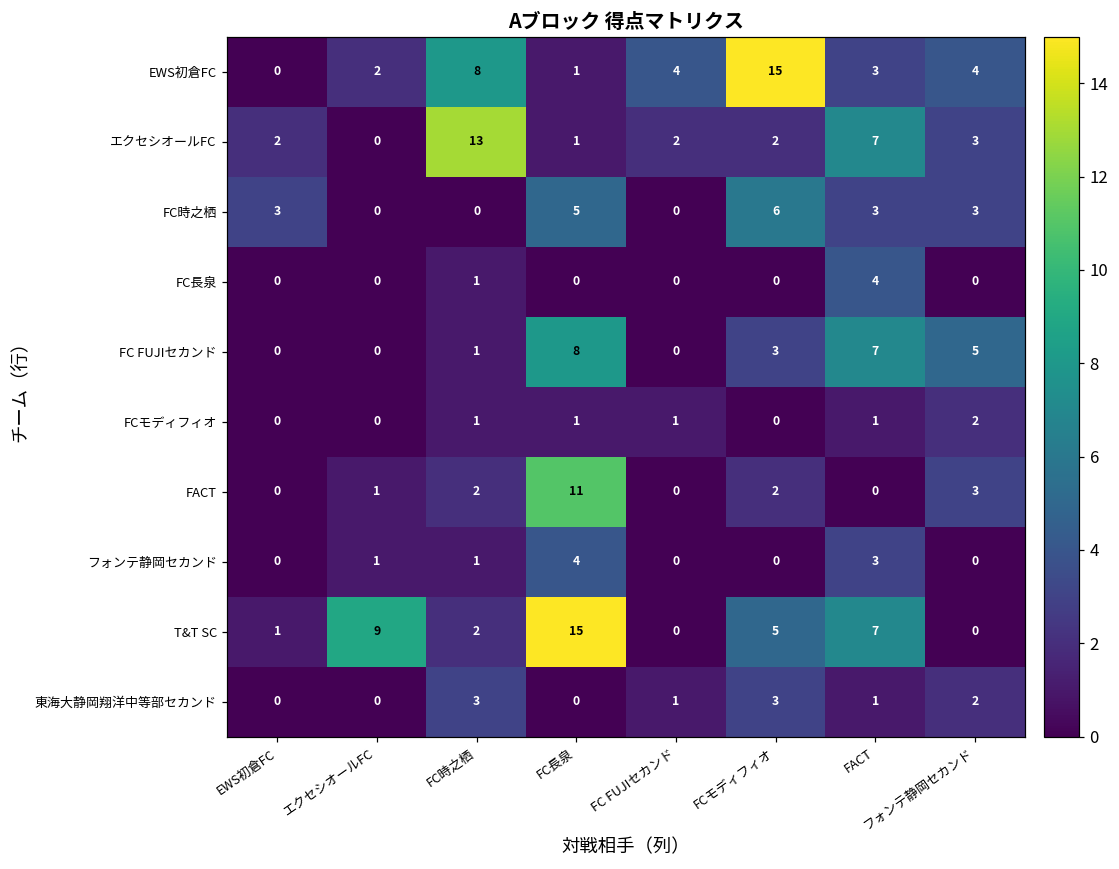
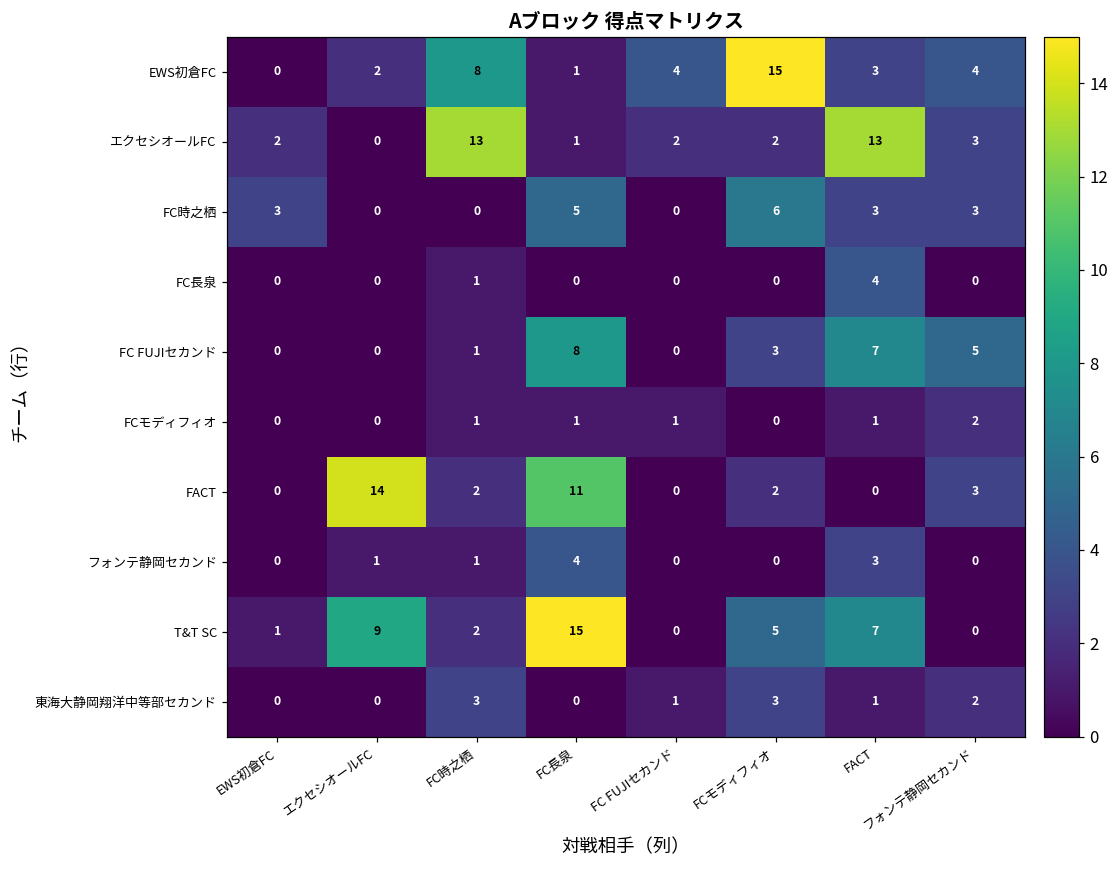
  {
    "EWS初倉FC": {
      "EWS初倉FC": 0,
      "エクセシオールFC": 2,
      "FC時之栖": 8,
      "FC長泉": 1,
      "FC FUJIセカンド": 4,
      "FCモディフィオ": 15,
      "FACT": 3,
      "フォンテ静岡セカンド": 4
    },
    "エクセシオールFC": {
      "EWS初倉FC": 2,
      "エクセシオールFC": 0,
      "FC時之栖": 13,
      "FC長泉": 1,
      "FC FUJIセカンド": 2,
      "FCモディフィオ": 2,
-     "FACT": 7,
+     "FACT": 13,
      "フォンテ静岡セカンド": 3
    },
    "FC時之栖": {
      "EWS初倉FC": 3,
      "エクセシオールFC": 0,
      "FC時之栖": 0,
      "FC長泉": 5,
      "FC FUJIセカンド": 0,
      "FCモディフィオ": 6,
      "FACT": 3,
      "フォンテ静岡セカンド": 3
    },
    "FC長泉": {
      "EWS初倉FC": 0,
      "エクセシオールFC": 0,
      "FC時之栖": 1,
      "FC長泉": 0,
      "FC FUJIセカンド": 0,
      "FCモディフィオ": 0,
      "FACT": 4,
      "フォンテ静岡セカンド": 0
    },
    "FC FUJIセカンド": {
      "EWS初倉FC": 0,
      "エクセシオールFC": 0,
      "FC時之栖": 1,
      "FC長泉": 8,
      "FC FUJIセカンド": 0,
      "FCモディフィオ": 3,
      "FACT": 7,
      "フォンテ静岡セカンド": 5
    },
    "FCモディフィオ": {
      "EWS初倉FC": 0,
      "エクセシオールFC": 0,
      "FC時之栖": 1,
      "FC長泉": 1,
      "FC FUJIセカンド": 1,
      "FCモディフィオ": 0,
      "FACT": 1,
      "フォンテ静岡セカンド": 2
    },
    "FACT": {
      "EWS初倉FC": 0,
-     "エクセシオールFC": 1,
+     "エクセシオールFC": 14,
      "FC時之栖": 2,
      "FC長泉": 11,
      "FC FUJIセカンド": 0,
      "FCモディフィオ": 2,
      "FACT": 0,
      "フォンテ静岡セカンド": 3
    },
    "フォンテ静岡セカンド": {
      "EWS初倉FC": 0,
      "エクセシオールFC": 1,
      "FC時之栖": 1,
      "FC長泉": 4,
      "FC FUJIセカンド": 0,
      "FCモディフィオ": 0,
      "FACT": 3,
      "フォンテ静岡セカンド": 0
    },
    "T&T SC": {
      "EWS初倉FC": 1,
      "エクセシオールFC": 9,
      "FC時之栖": 2,
      "FC長泉": 15,
      "FC FUJIセカンド": 0,
      "FCモディフィオ": 5,
      "FACT": 7,
      "フォンテ静岡セカンド": 0
    },
    "東海大静岡翔洋中等部セカンド": {
      "EWS初倉FC": 0,
      "エクセシオールFC": 0,
      "FC時之栖": 3,
      "FC長泉": 0,
      "FC FUJIセカンド": 1,
      "FCモディフィオ": 3,
      "FACT": 1,
      "フォンテ静岡セカンド": 2
    }
  }
